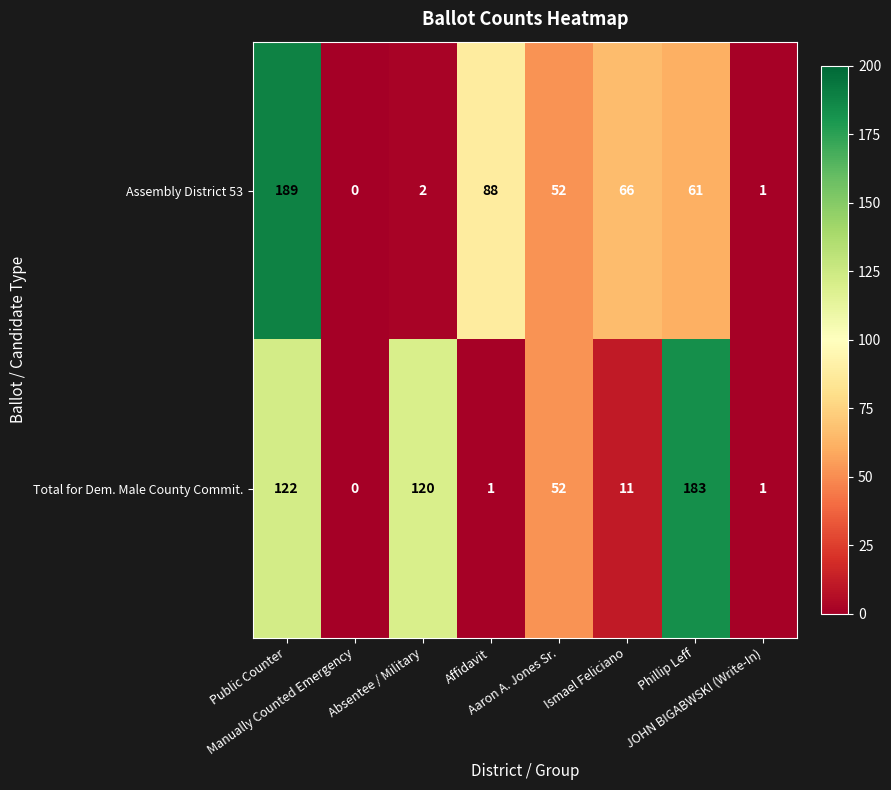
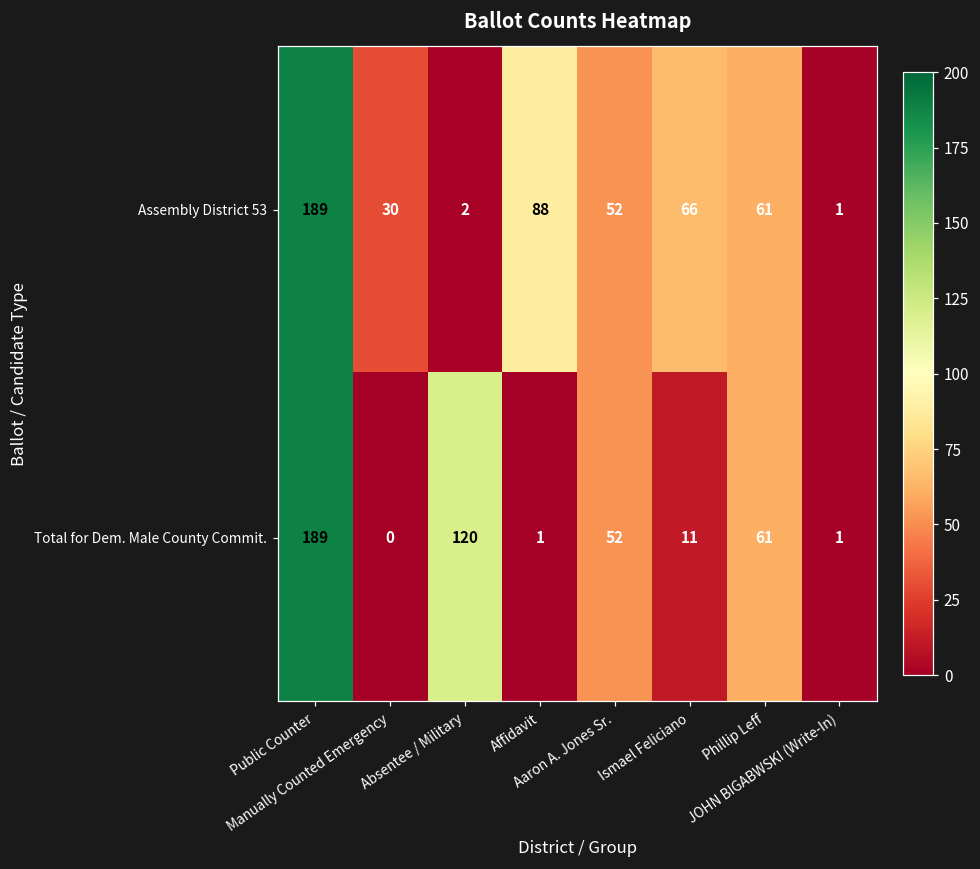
  {
    "Assembly District 53": {
      "Public Counter": 189,
-     "Manually Counted Emergency": 0,
+     "Manually Counted Emergency": 30,
      "Absentee / Military": 2,
      "Affidavit": 88,
      "Aaron A. Jones Sr.": 52,
      "Ismael Feliciano": 66,
      "Phillip Leff": 61,
      "JOHN BIGABWSKI (Write-In)": 1
    },
    "Total for Dem. Male County Commit.": {
-     "Public Counter": 122,
+     "Public Counter": 189,
      "Manually Counted Emergency": 0,
      "Absentee / Military": 120,
      "Affidavit": 1,
      "Aaron A. Jones Sr.": 52,
      "Ismael Feliciano": 11,
-     "Phillip Leff": 183,
+     "Phillip Leff": 61,
      "JOHN BIGABWSKI (Write-In)": 1
    }
  }
